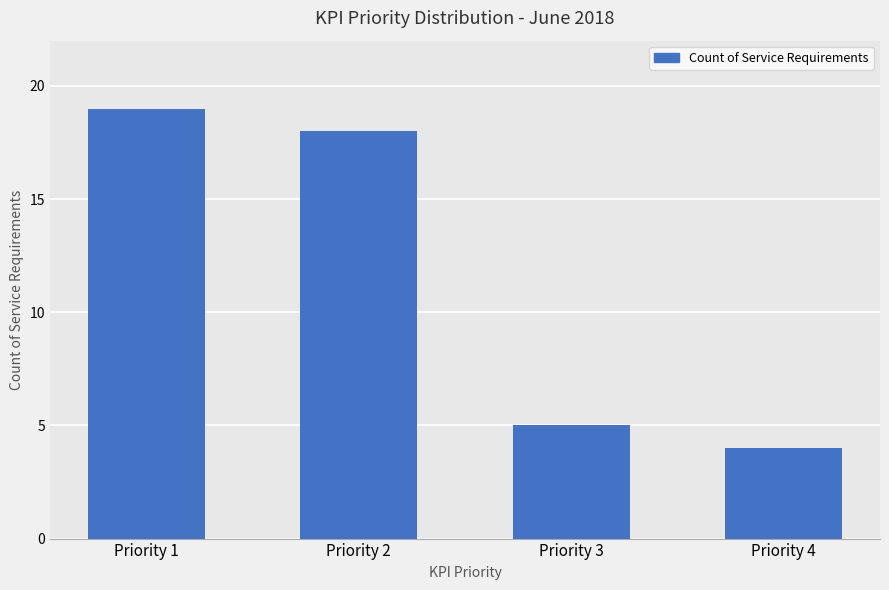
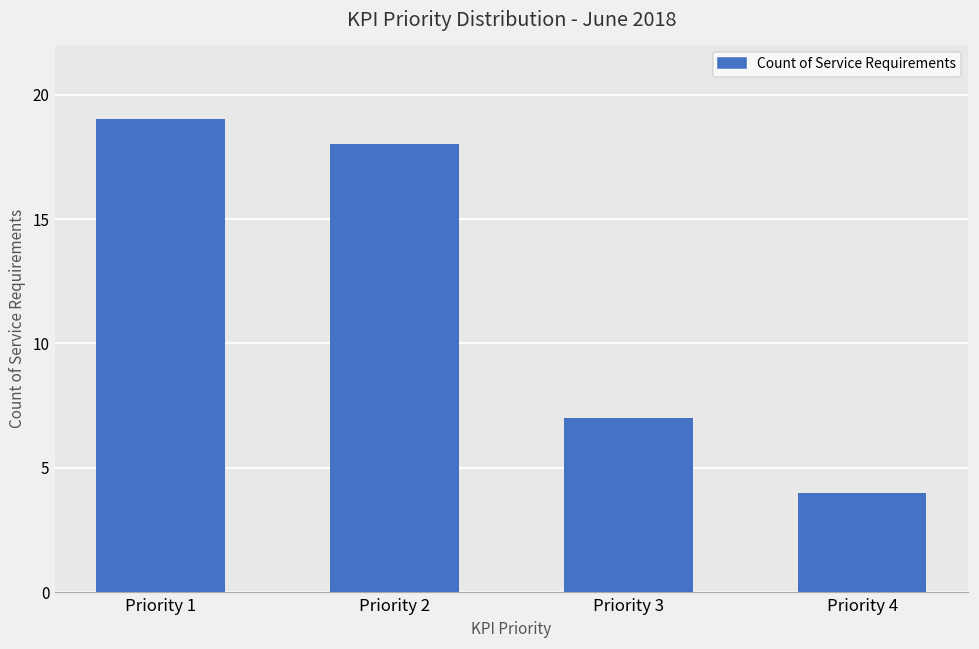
  {
    "Priority 1": 19,
    "Priority 2": 18,
-   "Priority 3": 5,
+   "Priority 3": 7,
    "Priority 4": 4
  }
